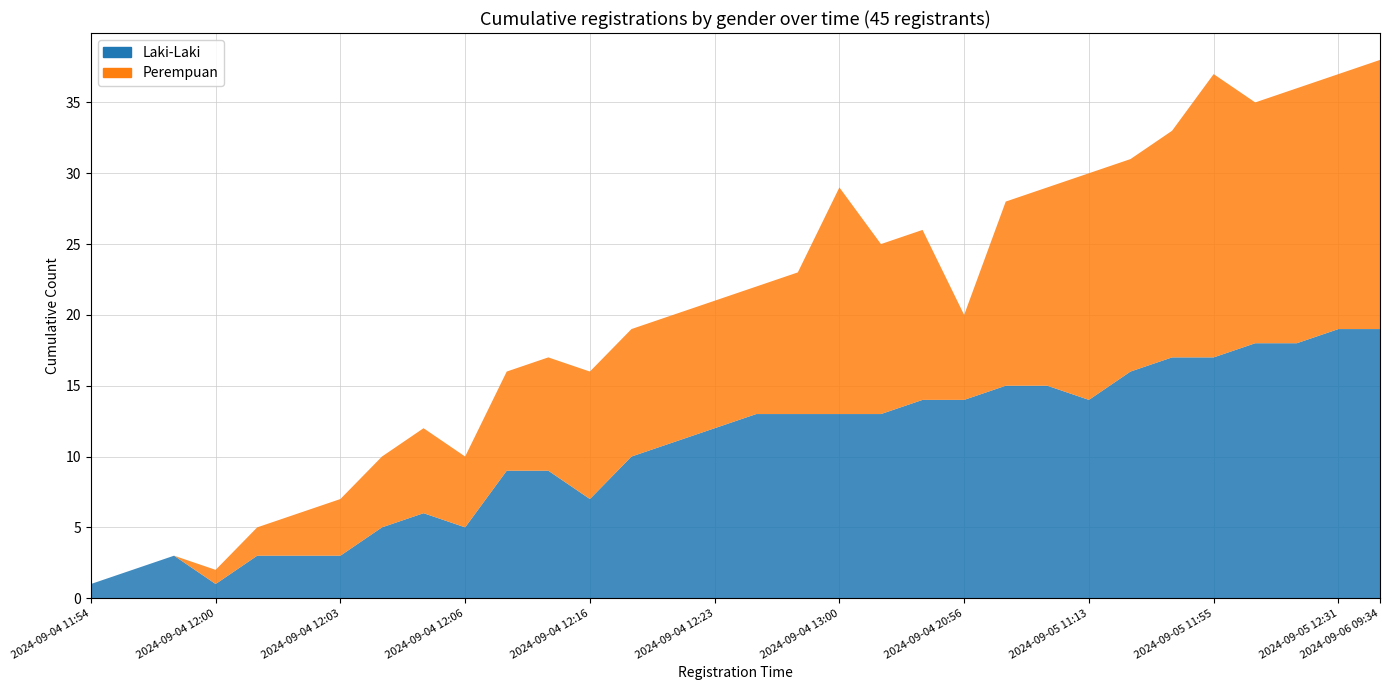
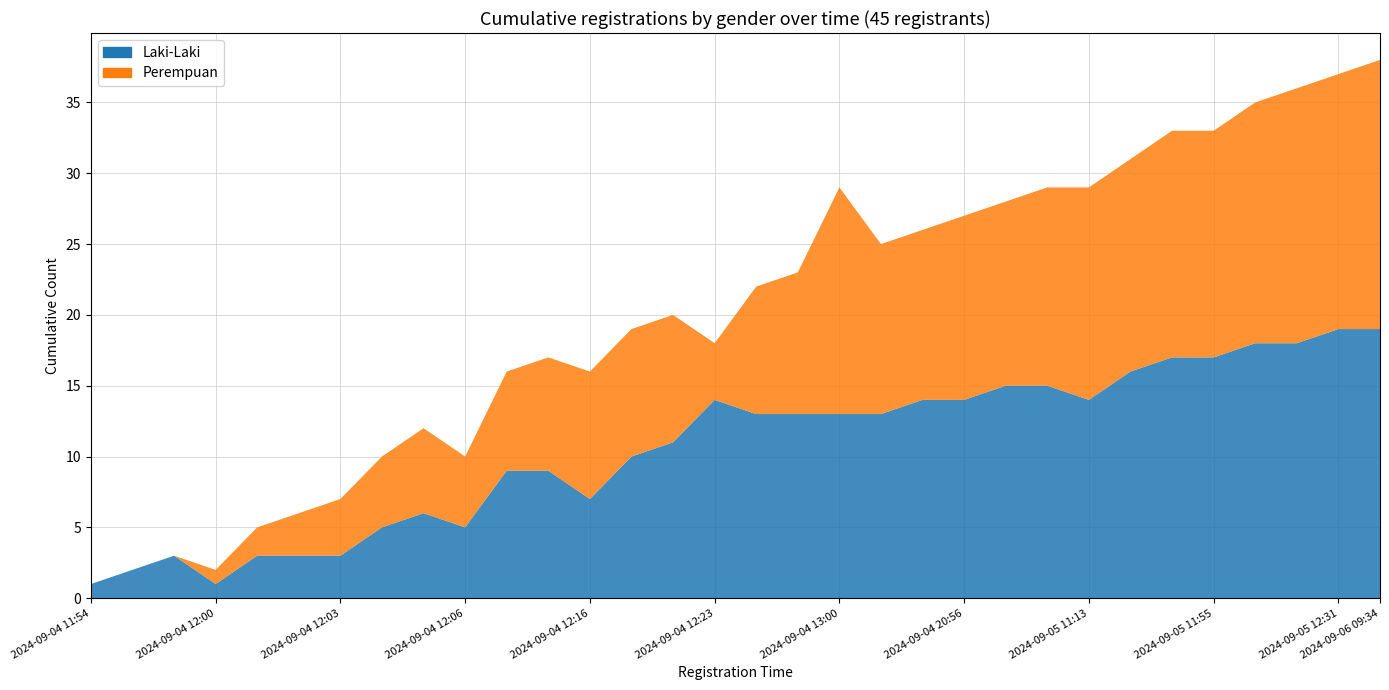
  {
    "Laki-Laki": {
      "2024-09-04 12:00": 1,
      "2024-09-04 12:03": 3,
      "2024-09-04 12:06": 5,
      "2024-09-04 12:16": 7,
-     "2024-09-04 12:23": 12,
+     "2024-09-04 12:23": 14,
      "2024-09-04 13:00": 13,
      "2024-09-04 20:56": 14,
      "2024-09-05 11:13": 14,
      "2024-09-05 11:55": 17,
      "2024-09-05 12:31": 19,
      "2024-09-06 09:34": 19
    },
    "Perempuan": {
      "2024-09-04 12:00": 1,
      "2024-09-04 12:03": 4,
      "2024-09-04 12:06": 5,
      "2024-09-04 12:16": 9,
-     "2024-09-04 12:23": 9,
+     "2024-09-04 12:23": 4,
      "2024-09-04 13:00": 16,
-     "2024-09-04 20:56": 6,
-     "2024-09-05 11:13": 16,
-     "2024-09-05 11:55": 20,
+     "2024-09-04 20:56": 13,
+     "2024-09-05 11:13": 15,
+     "2024-09-05 11:55": 16,
      "2024-09-05 12:31": 18,
      "2024-09-06 09:34": 19
    }
  }
